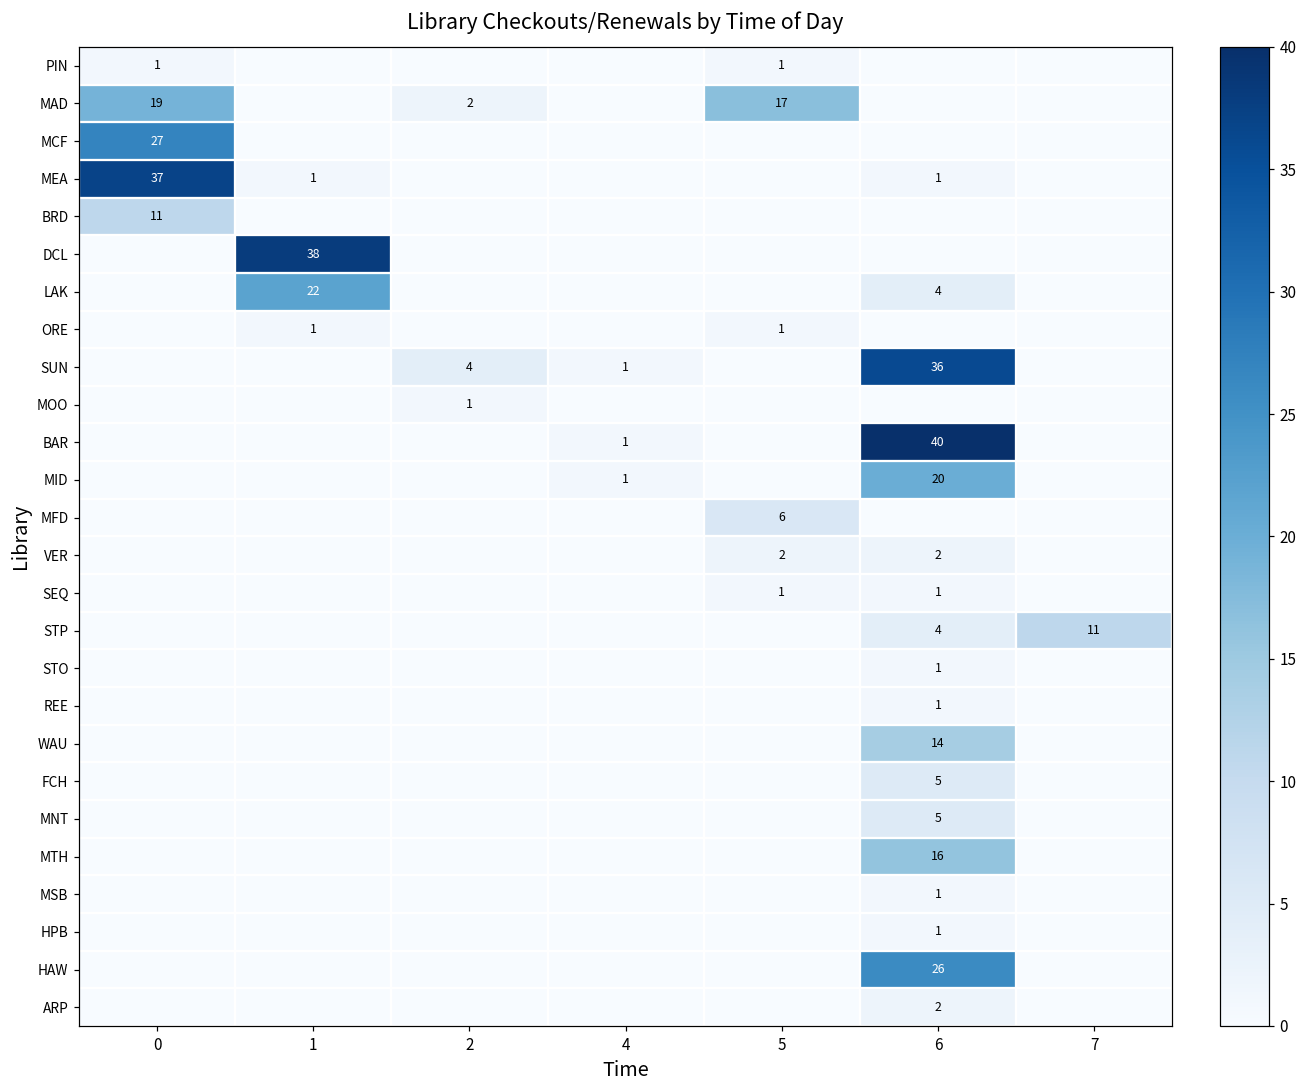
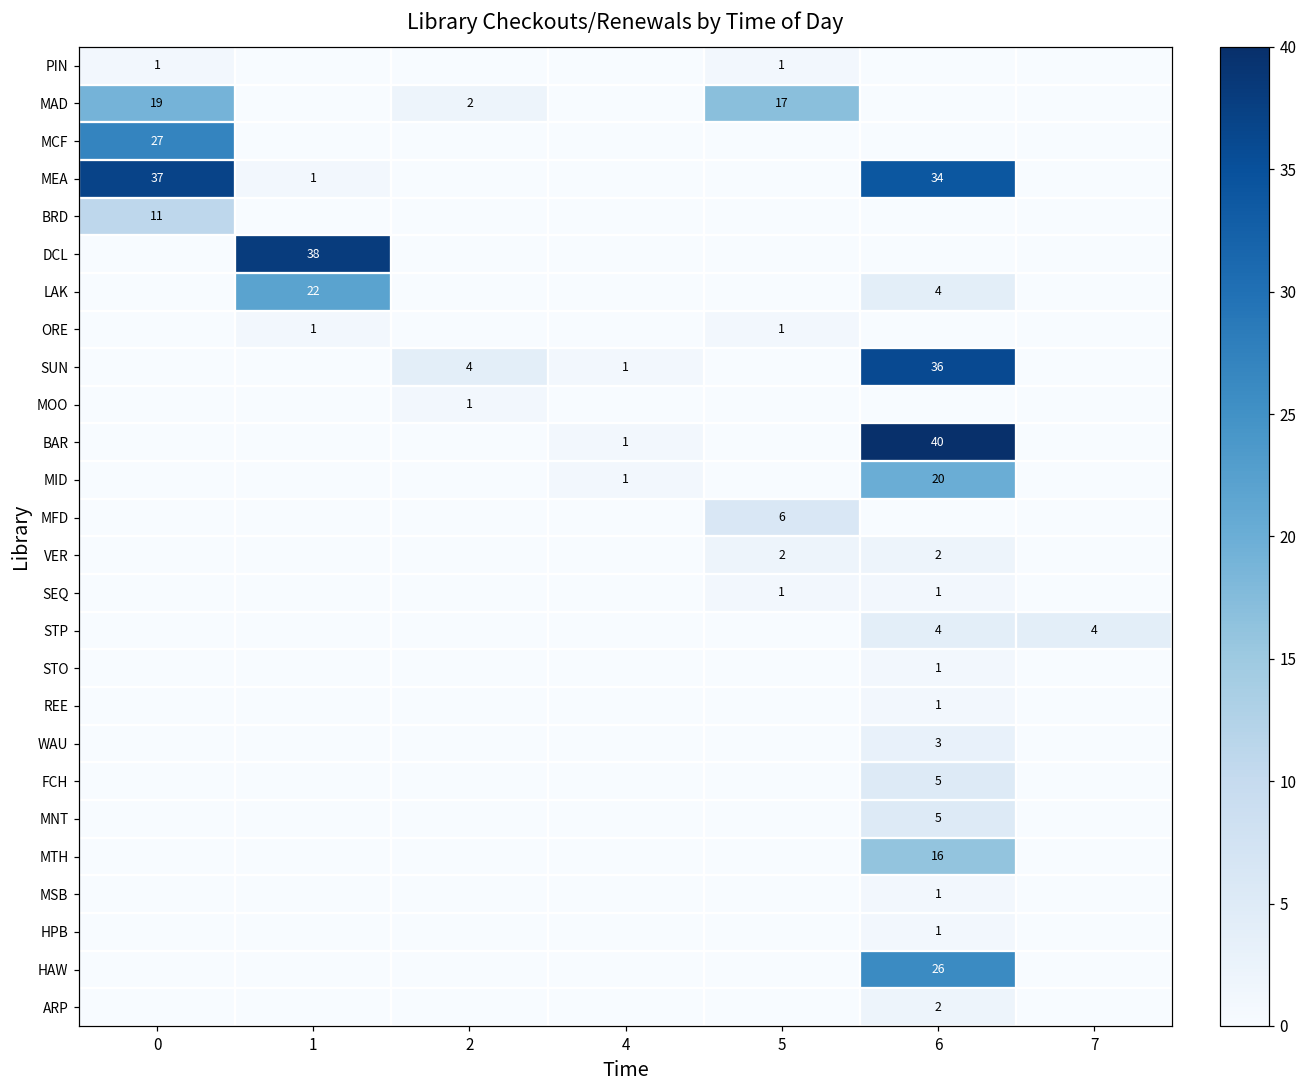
  {
    "PIN": {
      "0": 1,
      "5": 1
    },
    "MAD": {
      "0": 19,
      "2": 2,
      "5": 17
    },
    "MCF": {
      "0": 27
    },
    "MEA": {
      "0": 37,
      "1": 1,
-     "6": 1
+     "6": 34
    },
    "BRD": {
      "0": 11
    },
    "DCL": {
      "1": 38
    },
    "LAK": {
      "1": 22,
      "6": 4
    },
    "ORE": {
      "1": 1,
      "5": 1
    },
    "SUN": {
      "2": 4,
      "4": 1,
      "6": 36
    },
    "MOO": {
      "2": 1
    },
    "BAR": {
      "4": 1,
      "6": 40
    },
    "MID": {
      "4": 1,
      "6": 20
    },
    "MFD": {
      "5": 6
    },
    "VER": {
      "5": 2,
      "6": 2
    },
    "SEQ": {
      "5": 1,
      "6": 1
    },
    "STP": {
      "6": 4,
-     "7": 11
+     "7": 4
    },
    "STO": {
      "6": 1
    },
    "REE": {
      "6": 1
    },
    "WAU": {
-     "6": 14
+     "6": 3
    },
    "FCH": {
      "6": 5
    },
    "MNT": {
      "6": 5
    },
    "MTH": {
      "6": 16
    },
    "MSB": {
      "6": 1
    },
    "HPB": {
      "6": 1
    },
    "HAW": {
      "6": 26
    },
    "ARP": {
      "6": 2
    }
  }
